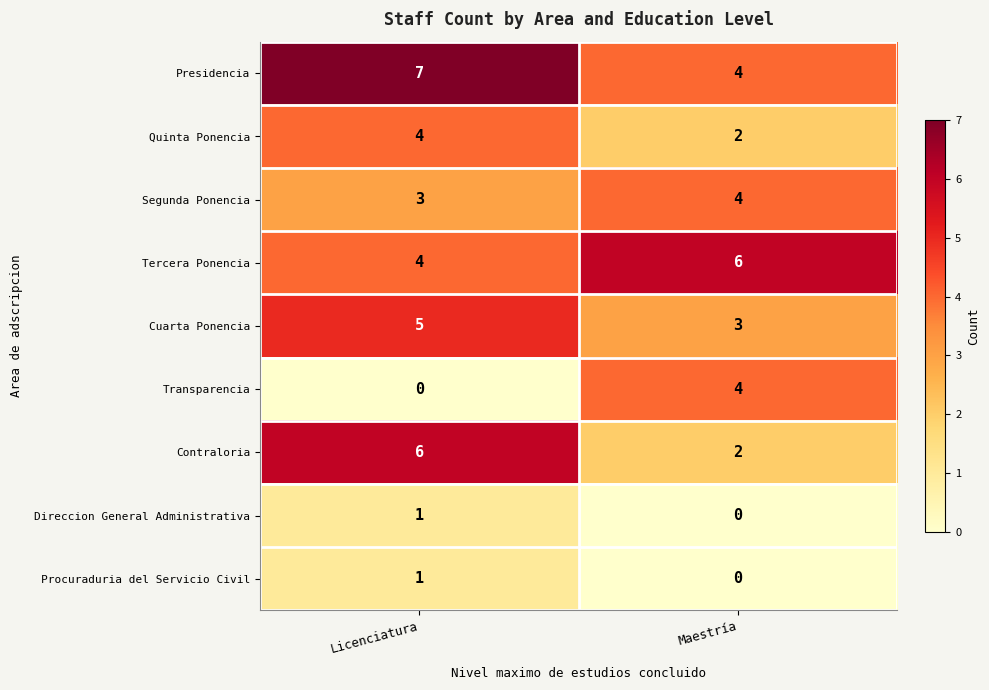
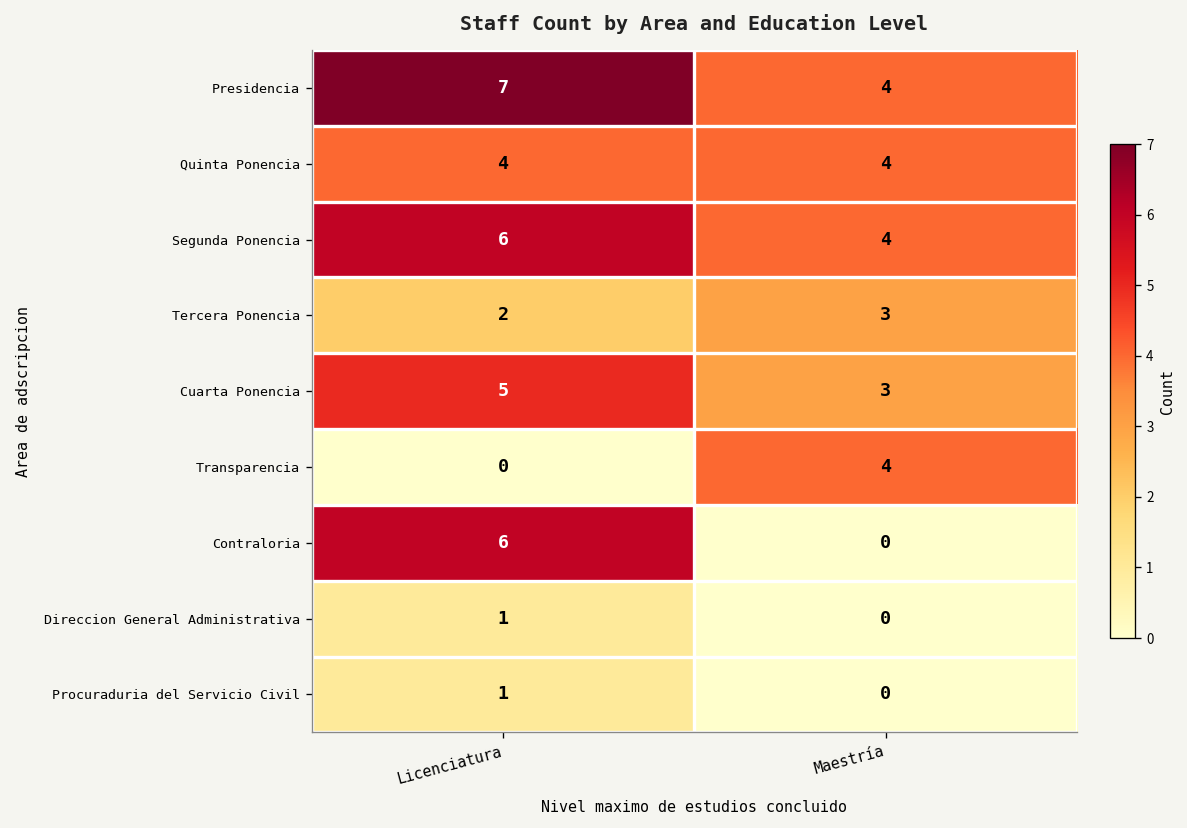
  {
    "Presidencia": {
      "Licenciatura": 7,
      "Maestría": 4
    },
    "Quinta Ponencia": {
      "Licenciatura": 4,
-     "Maestría": 2
+     "Maestría": 4
    },
    "Segunda Ponencia": {
-     "Licenciatura": 3,
+     "Licenciatura": 6,
      "Maestría": 4
    },
    "Tercera Ponencia": {
-     "Licenciatura": 4,
-     "Maestría": 6
+     "Licenciatura": 2,
+     "Maestría": 3
    },
    "Cuarta Ponencia": {
      "Licenciatura": 5,
      "Maestría": 3
    },
    "Transparencia": {
      "Licenciatura": 0,
      "Maestría": 4
    },
    "Contraloria": {
      "Licenciatura": 6,
-     "Maestría": 2
+     "Maestría": 0
    },
    "Direccion General Administrativa": {
      "Licenciatura": 1,
      "Maestría": 0
    },
    "Procuraduria del Servicio Civil": {
      "Licenciatura": 1,
      "Maestría": 0
    }
  }
